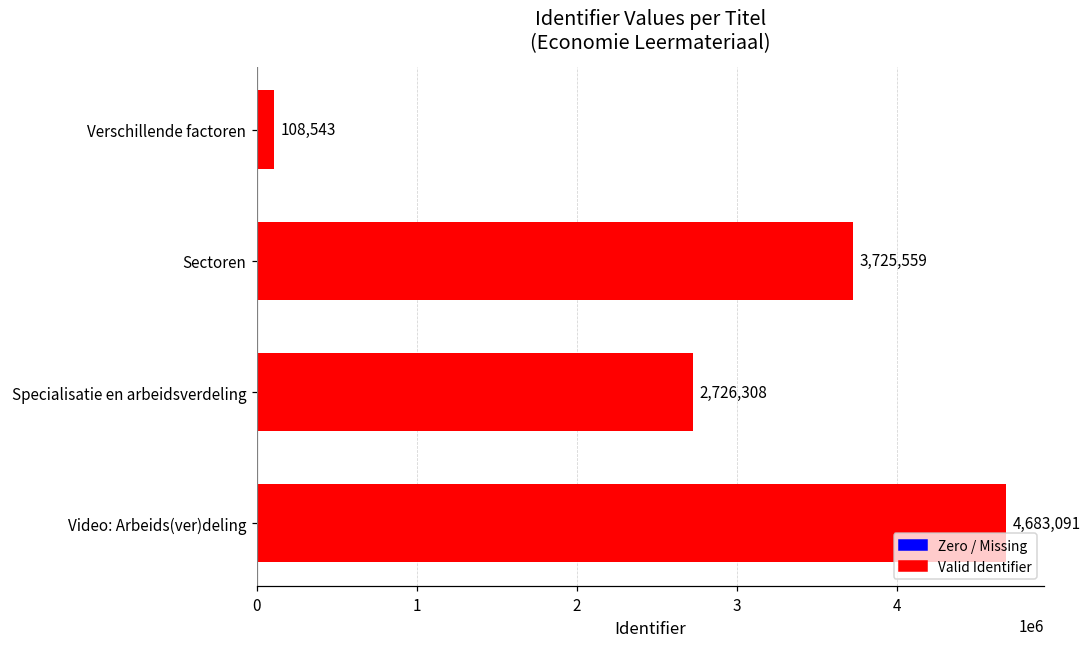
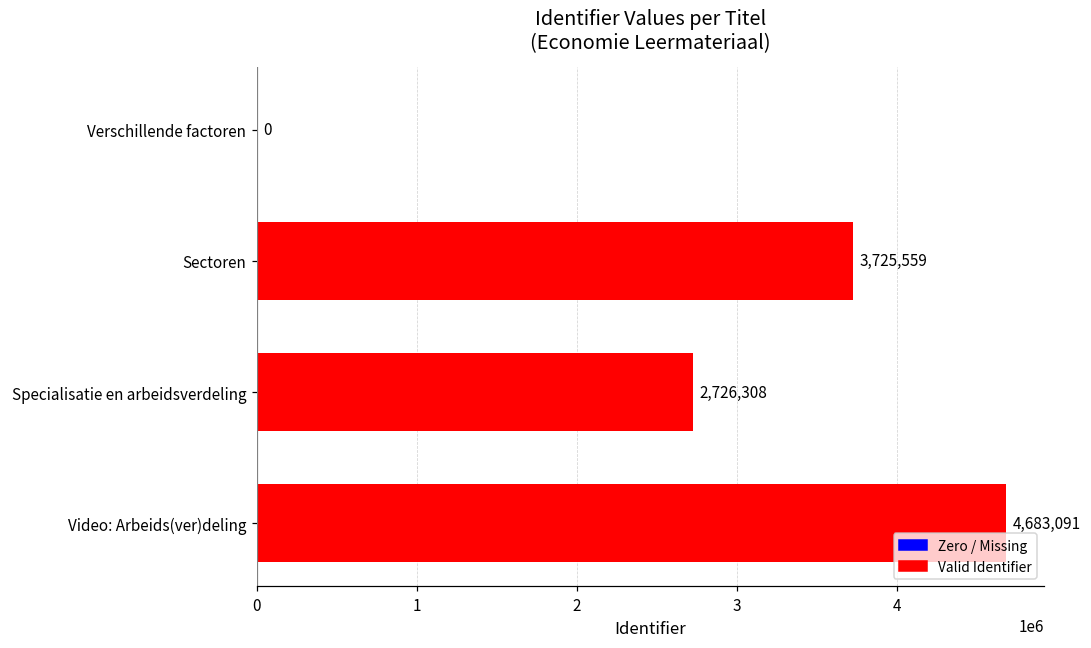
  {
-   "Verschillende factoren": "108,543",
+   "Verschillende factoren": "0",
    "Sectoren": "3,725,559",
    "Specialisatie en arbeidsverdeling": "2,726,308",
    "Video: Arbeids(ver)deling": "4,683,091"
  }
